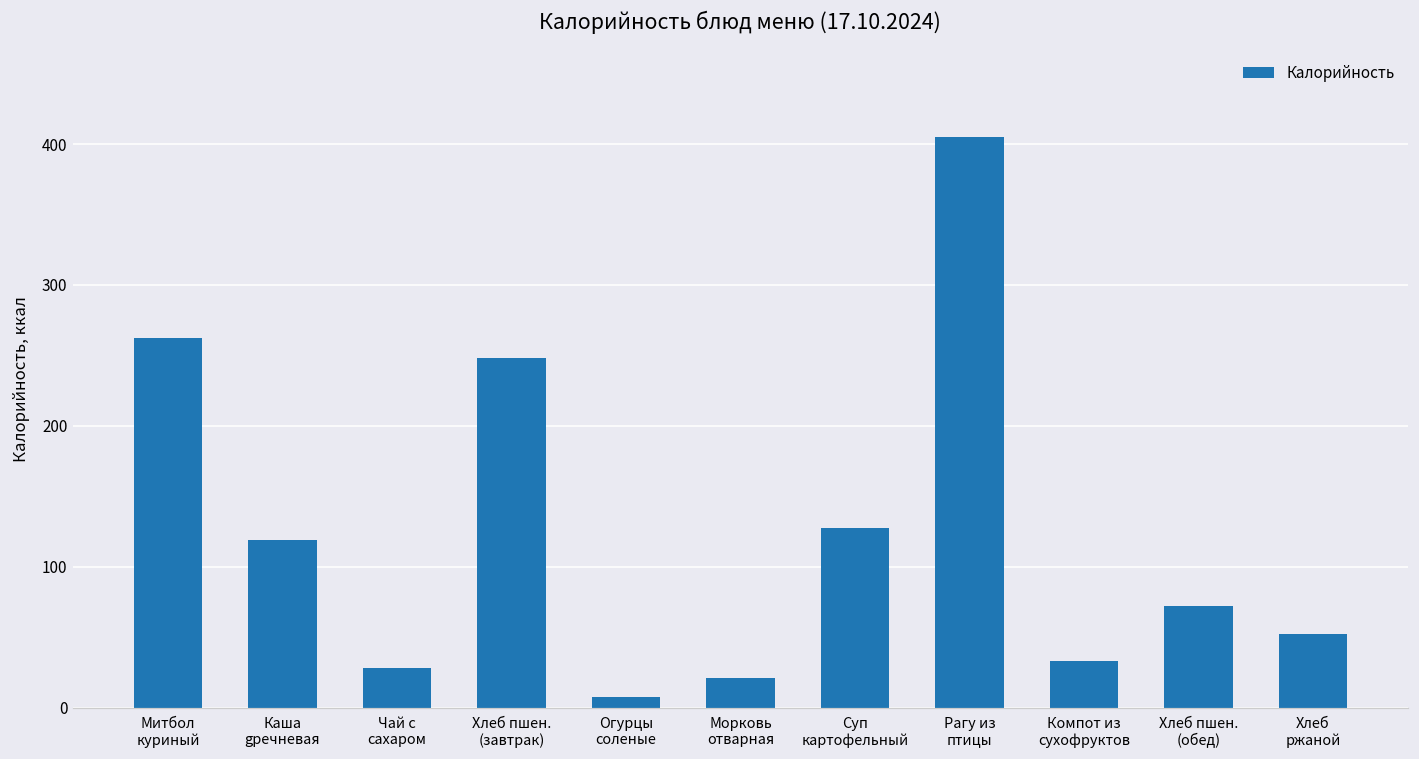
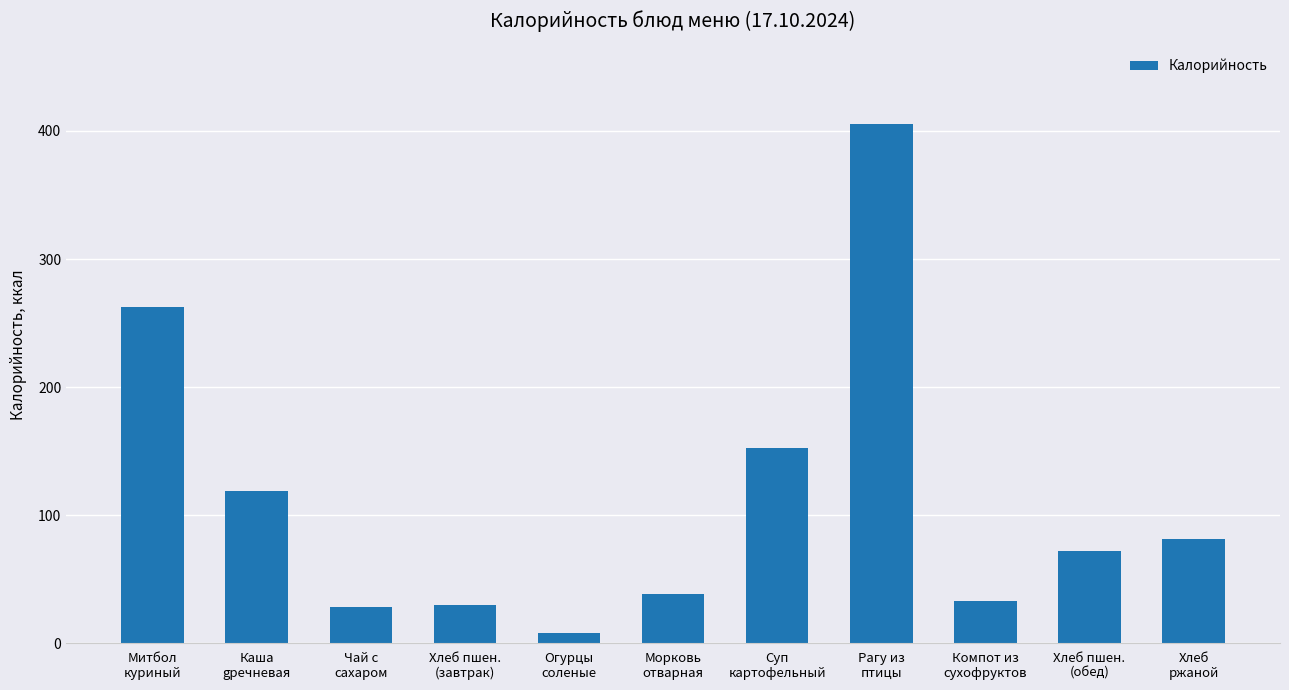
  {
    "Митбол куриный": 263,
    "Каша gречневая": 119,
    "Чай с сахаром": 28,
-   "Хлеб пшен. (завтрак)": 248,
+   "Хлеб пшен. (завтрак)": 30,
    "Огурцы соленые": 8,
-   "Морковь отварная": 21,
-   "Суп картофельный": 128,
+   "Морковь отварная": 39,
+   "Суп картофельный": 152,
    "Рагу из птицы": 405,
    "Компот из сухофруктов": 33,
    "Хлеб пшен. (обед)": 72,
-   "Хлеб ржаной": 52
+   "Хлеб ржаной": 81
  }
